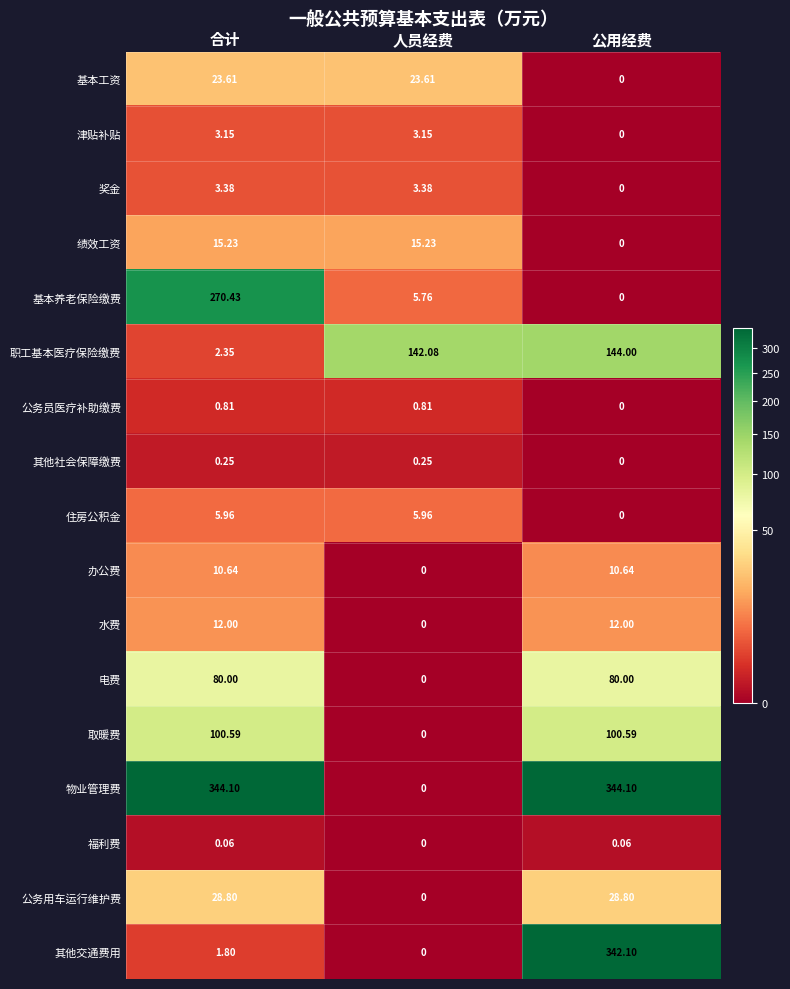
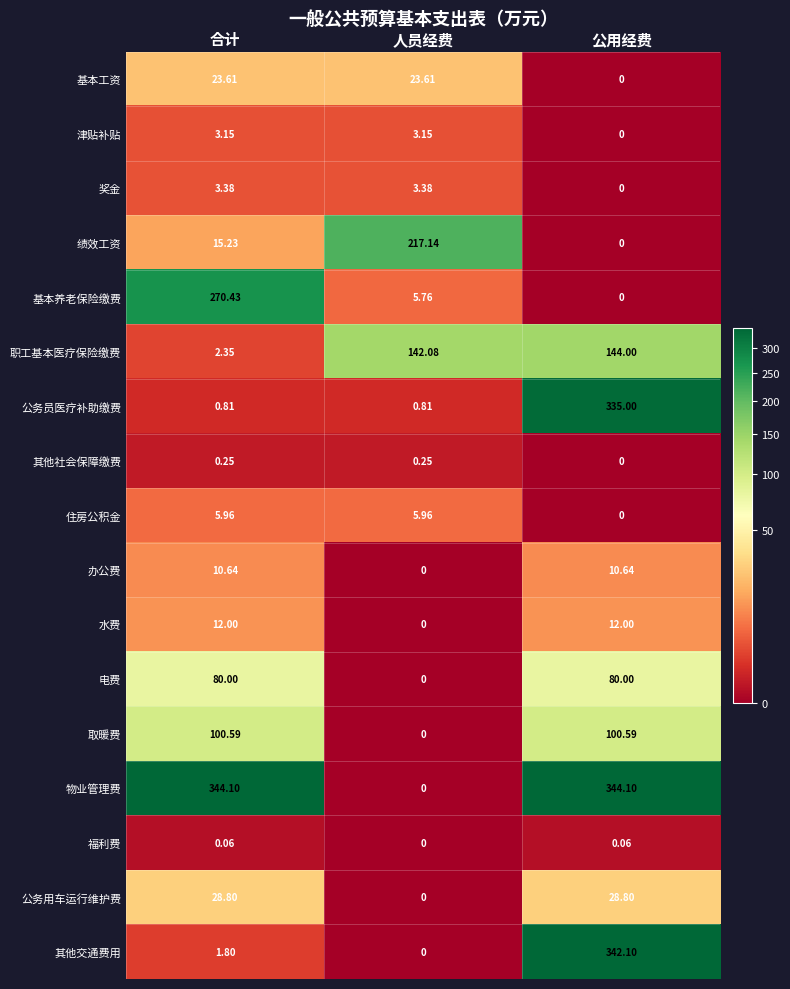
  {
    "基本工资": {
      "合计": 23.61,
      "人员经费": 23.61,
      "公用经费": 0
    },
    "津贴补贴": {
      "合计": 3.15,
      "人员经费": 3.15,
      "公用经费": 0
    },
    "奖金": {
      "合计": 3.38,
      "人员经费": 3.38,
      "公用经费": 0
    },
    "绩效工资": {
      "合计": 15.23,
-     "人员经费": 15.23,
+     "人员经费": 217.14,
      "公用经费": 0
    },
    "基本养老保险缴费": {
      "合计": 270.43,
      "人员经费": 5.76,
      "公用经费": 0
    },
    "职工基本医疗保险缴费": {
      "合计": 2.35,
      "人员经费": 142.08,
      "公用经费": 144.00
    },
    "公务员医疗补助缴费": {
      "合计": 0.81,
      "人员经费": 0.81,
-     "公用经费": 0
+     "公用经费": 335.00
    },
    "其他社会保障缴费": {
      "合计": 0.25,
      "人员经费": 0.25,
      "公用经费": 0
    },
    "住房公积金": {
      "合计": 5.96,
      "人员经费": 5.96,
      "公用经费": 0
    },
    "办公费": {
      "合计": 10.64,
      "人员经费": 0,
      "公用经费": 10.64
    },
    "水费": {
      "合计": 12.00,
      "人员经费": 0,
      "公用经费": 12.00
    },
    "电费": {
      "合计": 80.00,
      "人员经费": 0,
      "公用经费": 80.00
    },
    "取暖费": {
      "合计": 100.59,
      "人员经费": 0,
      "公用经费": 100.59
    },
    "物业管理费": {
      "合计": 344.10,
      "人员经费": 0,
      "公用经费": 344.10
    },
    "福利费": {
      "合计": 0.06,
      "人员经费": 0,
      "公用经费": 0.06
    },
    "公务用车运行维护费": {
      "合计": 28.80,
      "人员经费": 0,
      "公用经费": 28.80
    },
    "其他交通费用": {
      "合计": 1.80,
      "人员经费": 0,
      "公用经费": 342.10
    }
  }
